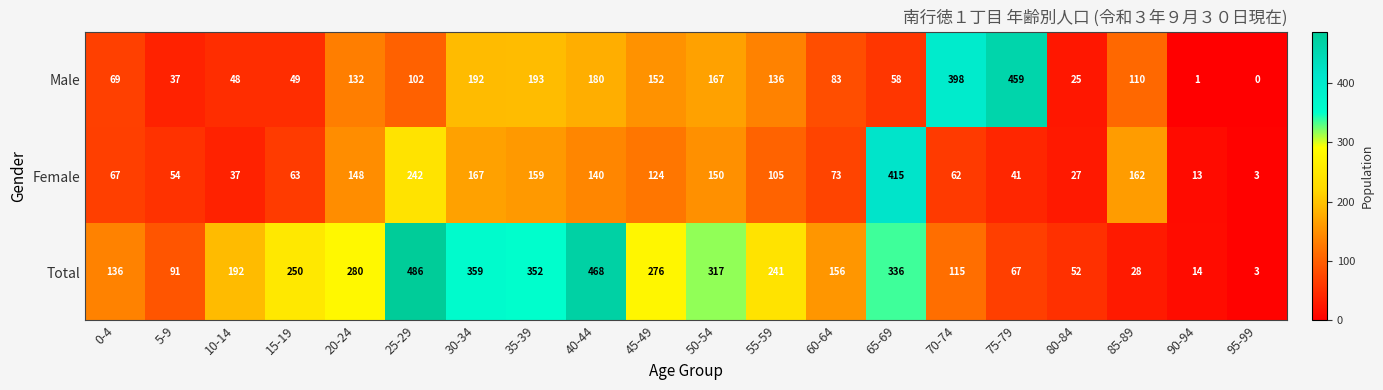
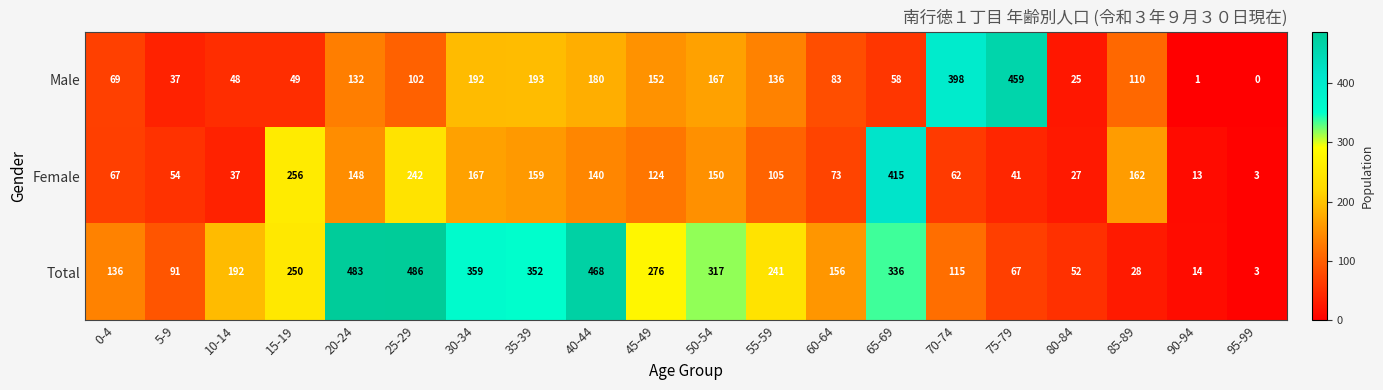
  {
    "Male": {
      "0-4": 69,
      "5-9": 37,
      "10-14": 48,
      "15-19": 49,
      "20-24": 132,
      "25-29": 102,
      "30-34": 192,
      "35-39": 193,
      "40-44": 180,
      "45-49": 152,
      "50-54": 167,
      "55-59": 136,
      "60-64": 83,
      "65-69": 58,
      "70-74": 398,
      "75-79": 459,
      "80-84": 25,
      "85-89": 110,
      "90-94": 1,
      "95-99": 0
    },
    "Female": {
      "0-4": 67,
      "5-9": 54,
      "10-14": 37,
-     "15-19": 63,
+     "15-19": 256,
      "20-24": 148,
      "25-29": 242,
      "30-34": 167,
      "35-39": 159,
      "40-44": 140,
      "45-49": 124,
      "50-54": 150,
      "55-59": 105,
      "60-64": 73,
      "65-69": 415,
      "70-74": 62,
      "75-79": 41,
      "80-84": 27,
      "85-89": 162,
      "90-94": 13,
      "95-99": 3
    },
    "Total": {
      "0-4": 136,
      "5-9": 91,
      "10-14": 192,
      "15-19": 250,
-     "20-24": 280,
+     "20-24": 483,
      "25-29": 486,
      "30-34": 359,
      "35-39": 352,
      "40-44": 468,
      "45-49": 276,
      "50-54": 317,
      "55-59": 241,
      "60-64": 156,
      "65-69": 336,
      "70-74": 115,
      "75-79": 67,
      "80-84": 52,
      "85-89": 28,
      "90-94": 14,
      "95-99": 3
    }
  }
